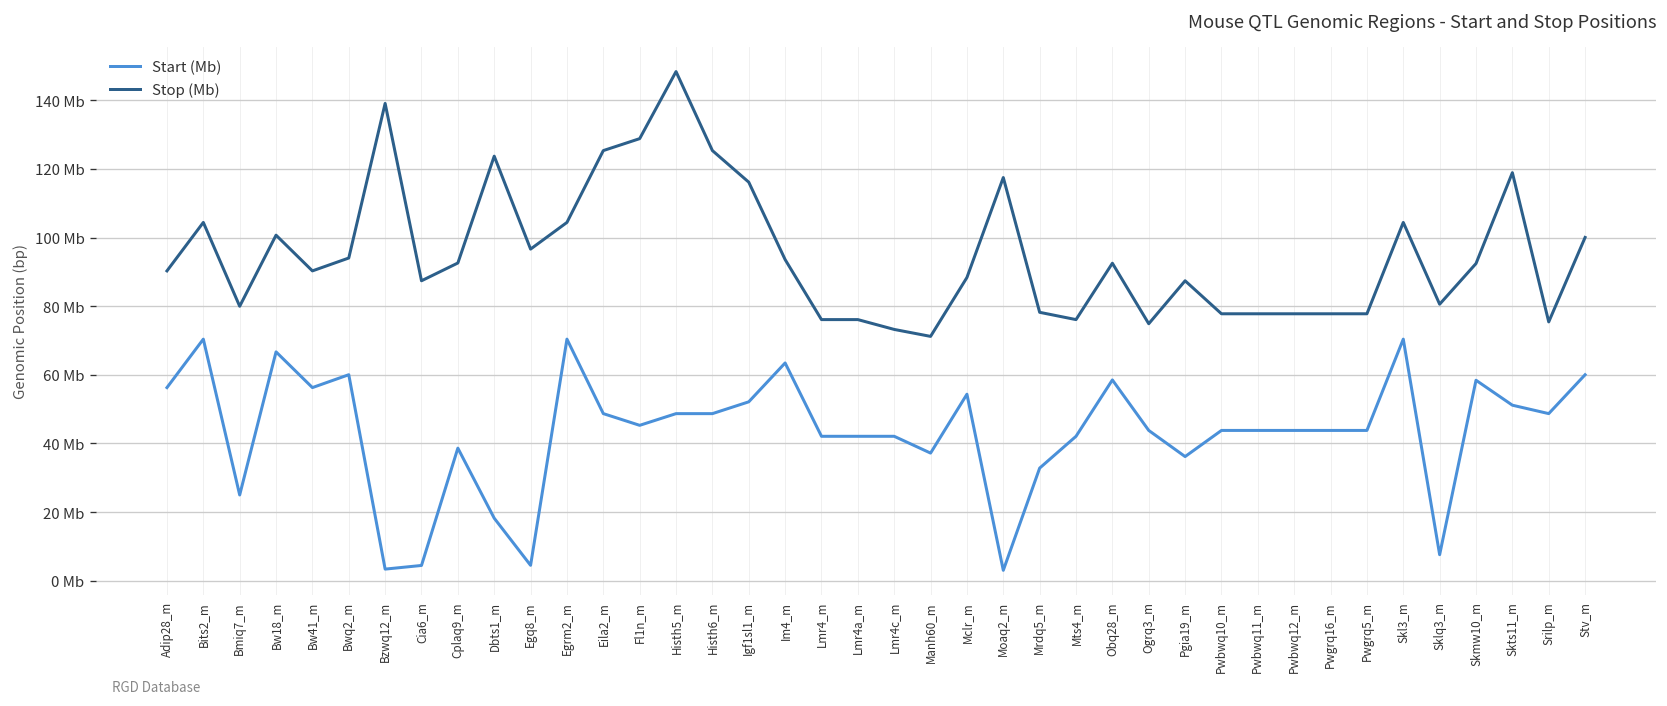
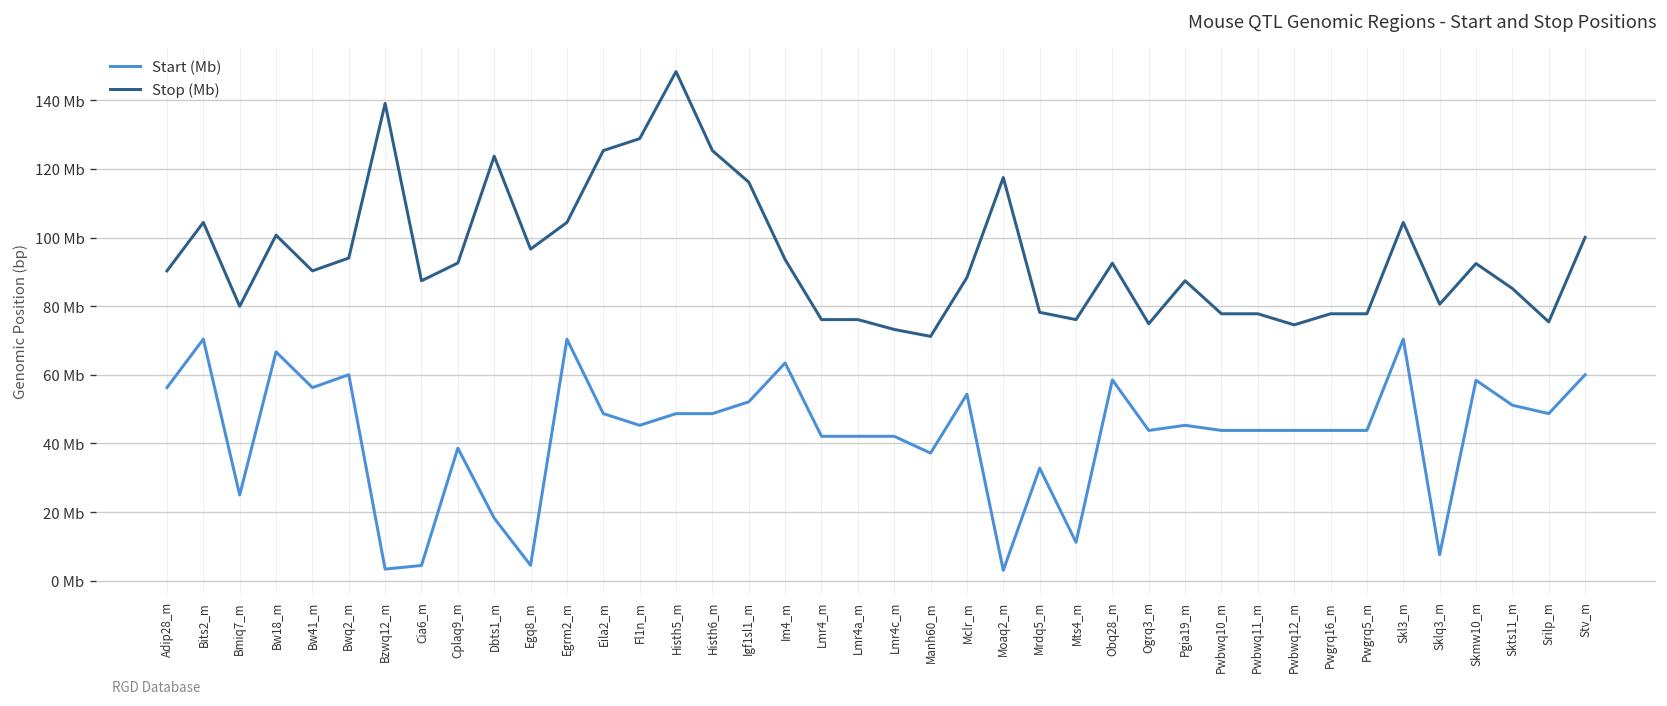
  {
    "Start (Mb)": {
      "Adip28_m": "56 Mb",
      "Bits2_m": "70 Mb",
      "Bmiq7_m": "25 Mb",
      "Bw18_m": "67 Mb",
      "Bw41_m": "56 Mb",
      "Bwq2_m": "60 Mb",
      "Bzwq12_m": "3 Mb",
      "Cia6_m": "4 Mb",
      "Cplaq9_m": "39 Mb",
      "Dbts1_m": "18 Mb",
      "Egq8_m": "5 Mb",
      "Egrm2_m": "70 Mb",
      "Eila2_m": "49 Mb",
      "Fl1n_m": "45 Mb",
      "Histh5_m": "49 Mb",
      "Histh6_m": "49 Mb",
      "Igf1sl1_m": "52 Mb",
      "Im4_m": "63 Mb",
      "Lmr4_m": "42 Mb",
      "Lmr4a_m": "42 Mb",
      "Lmr4c_m": "42 Mb",
      "Manh60_m": "37 Mb",
      "Mclr_m": "54 Mb",
      "Moaq2_m": "3 Mb",
      "Mrdq5_m": "33 Mb",
-     "Mts4_m": "42 Mb",
+     "Mts4_m": "11 Mb",
      "Obq28_m": "59 Mb",
      "Ogrq3_m": "44 Mb",
-     "Pgia19_m": "36 Mb",
+     "Pgia19_m": "45 Mb",
      "Pwbwq10_m": "44 Mb",
      "Pwbwq11_m": "44 Mb",
      "Pwbwq12_m": "44 Mb",
      "Pwgrq16_m": "44 Mb",
      "Pwgrq5_m": "44 Mb",
      "Skl3_m": "70 Mb",
      "Sklq3_m": "8 Mb",
      "Skmw10_m": "58 Mb",
      "Skts11_m": "51 Mb",
      "Srilp_m": "49 Mb",
      "Stv_m": "60 Mb"
    },
    "Stop (Mb)": {
      "Adip28_m": "90 Mb",
      "Bits2_m": "104 Mb",
      "Bmiq7_m": "80 Mb",
      "Bw18_m": "101 Mb",
      "Bw41_m": "90 Mb",
      "Bwq2_m": "94 Mb",
      "Bzwq12_m": "139 Mb",
      "Cia6_m": "87 Mb",
      "Cplaq9_m": "93 Mb",
      "Dbts1_m": "124 Mb",
      "Egq8_m": "97 Mb",
      "Egrm2_m": "104 Mb",
      "Eila2_m": "125 Mb",
      "Fl1n_m": "129 Mb",
      "Histh5_m": "148 Mb",
      "Histh6_m": "125 Mb",
      "Igf1sl1_m": "116 Mb",
      "Im4_m": "94 Mb",
      "Lmr4_m": "76 Mb",
      "Lmr4a_m": "76 Mb",
      "Lmr4c_m": "73 Mb",
      "Manh60_m": "71 Mb",
      "Mclr_m": "88 Mb",
      "Moaq2_m": "117 Mb",
      "Mrdq5_m": "78 Mb",
      "Mts4_m": "76 Mb",
      "Obq28_m": "93 Mb",
      "Ogrq3_m": "75 Mb",
      "Pgia19_m": "87 Mb",
      "Pwbwq10_m": "78 Mb",
      "Pwbwq11_m": "78 Mb",
-     "Pwbwq12_m": "78 Mb",
+     "Pwbwq12_m": "75 Mb",
      "Pwgrq16_m": "78 Mb",
      "Pwgrq5_m": "78 Mb",
      "Skl3_m": "104 Mb",
      "Sklq3_m": "81 Mb",
      "Skmw10_m": "92 Mb",
-     "Skts11_m": "119 Mb",
+     "Skts11_m": "85 Mb",
      "Srilp_m": "75 Mb",
      "Stv_m": "100 Mb"
    }
  }
